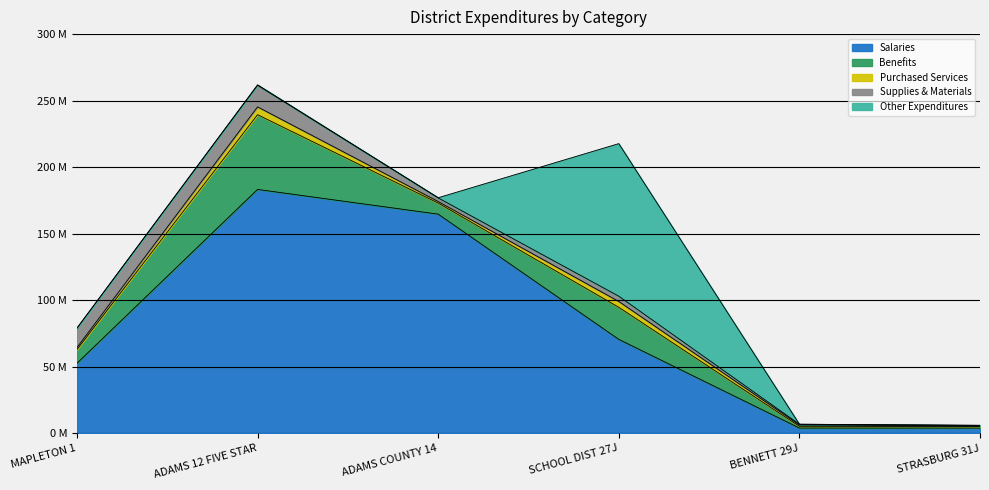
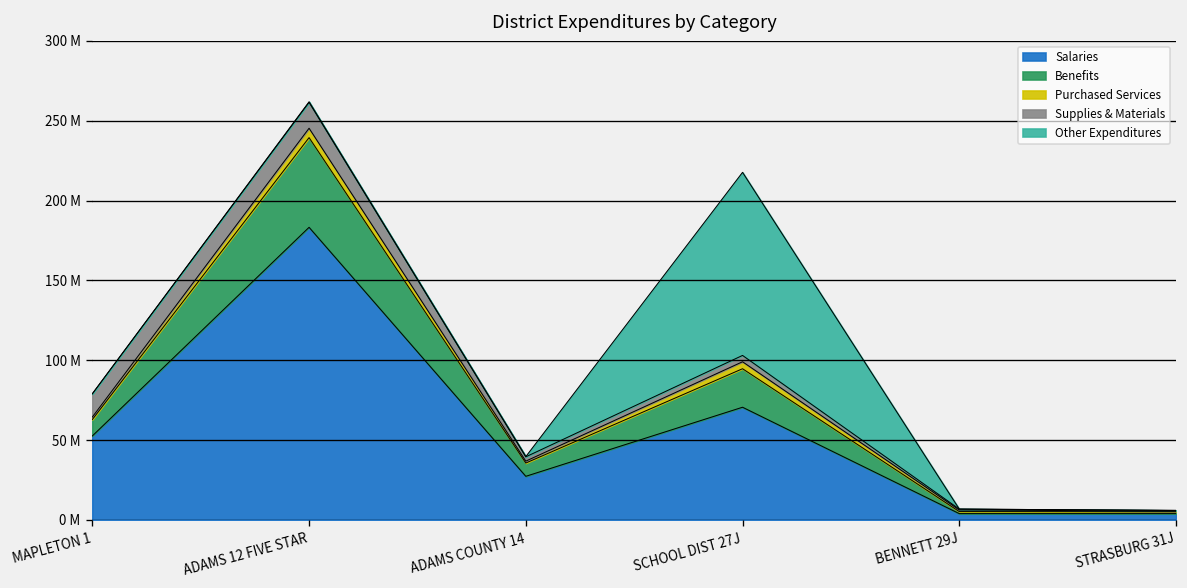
  {
    "Salaries": {
      "MAPLETON 1": 53000000,
      "ADAMS 12 FIVE STAR": 183000000,
-     "ADAMS COUNTY 14": 165000000,
+     "ADAMS COUNTY 14": 27000000,
      "SCHOOL DIST 27J": 71000000
    },
    "Benefits": {
      "ADAMS 12 FIVE STAR": 56000000,
      "SCHOOL DIST 27J": 24000000
    },
    "Purchased Services": {
      "ADAMS 12 FIVE STAR": 6000000,
      "SCHOOL DIST 27J": 4000000
    },
    "Supplies & Materials": {
      "SCHOOL DIST 27J": 4000000
    },
    "Other Expenditures": {
      "SCHOOL DIST 27J": 115000000
    }
  }
